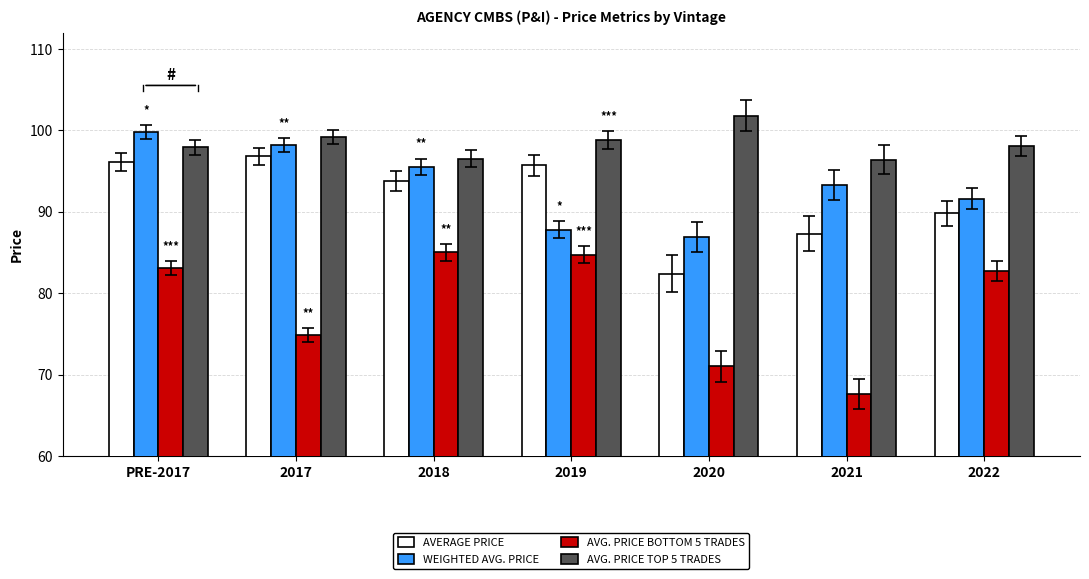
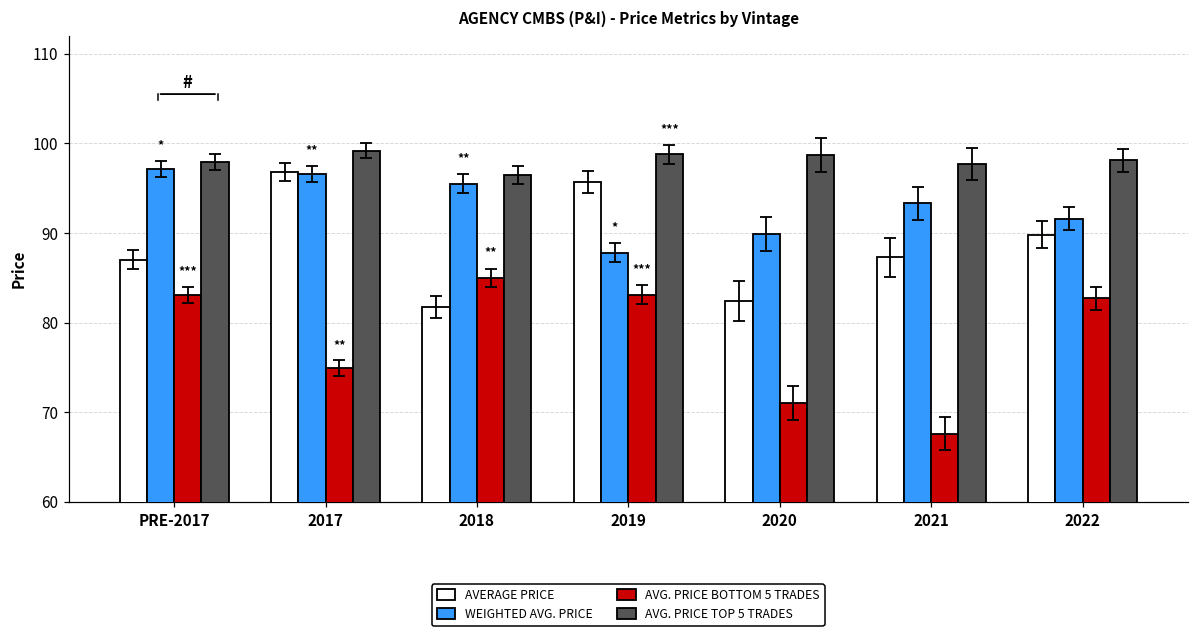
  {
    "AVERAGE PRICE": {
-     "PRE-2017": 96,
+     "PRE-2017": 87,
      "2017": 97,
-     "2018": 94,
+     "2018": 82,
      "2019": 96,
      "2020": 82,
      "2021": 87,
      "2022": 90
    },
    "WEIGHTED AVG. PRICE": {
-     "PRE-2017": 100,
-     "2017": 98,
+     "PRE-2017": 97,
+     "2017": 97,
      "2018": 96,
      "2019": 88,
-     "2020": 87,
+     "2020": 90,
      "2021": 93,
      "2022": 92
    },
    "AVG. PRICE BOTTOM 5 TRADES": {
      "PRE-2017": 83,
      "2017": 75,
      "2018": 85,
-     "2019": 85,
+     "2019": 83,
      "2020": 71,
      "2021": 68,
      "2022": 83
    },
    "AVG. PRICE TOP 5 TRADES": {
      "PRE-2017": 98,
      "2017": 99,
      "2018": 97,
      "2019": 99,
-     "2020": 102,
-     "2021": 96,
+     "2020": 99,
+     "2021": 98,
      "2022": 98
    }
  }
